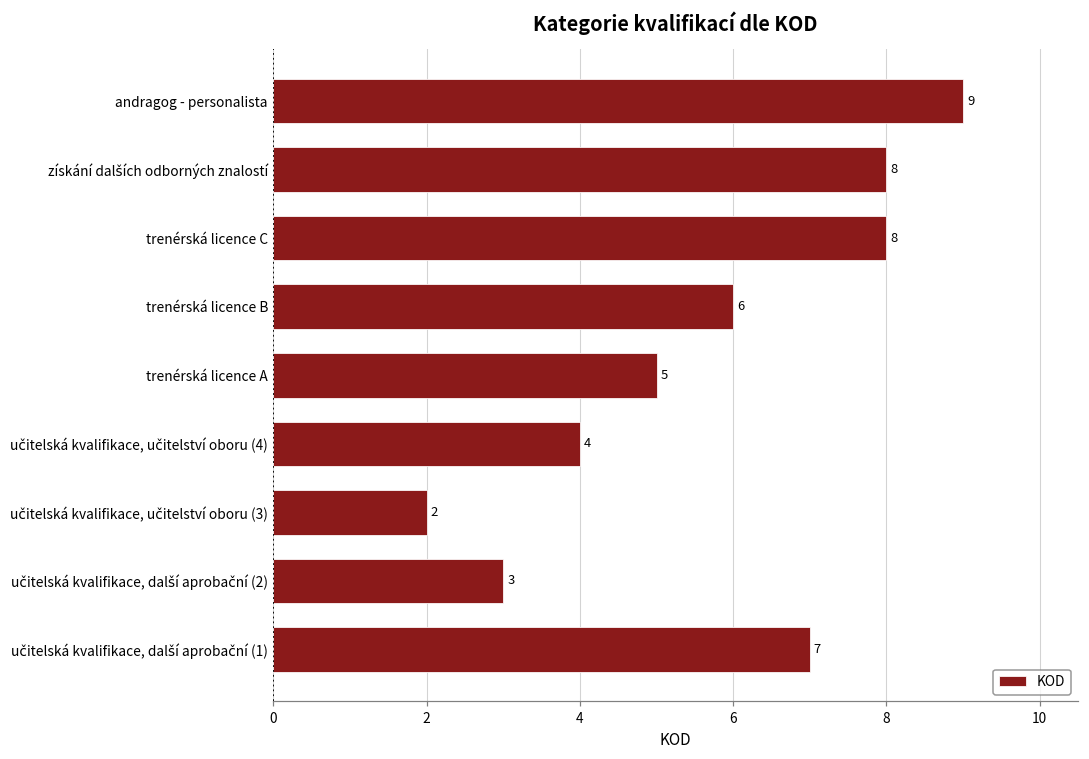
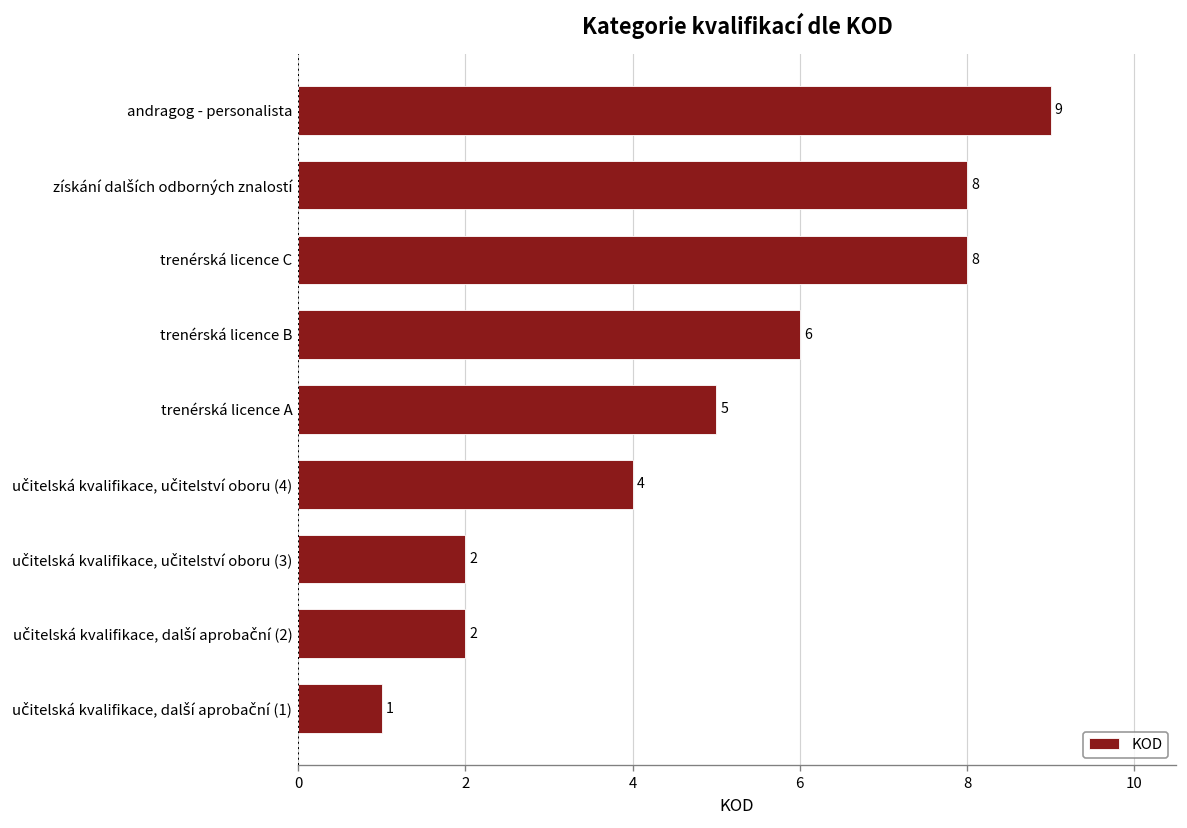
  {
    "andragog - personalista": 9,
    "získání dalších odborných znalostí": 8,
    "trenérská licence C": 8,
    "trenérská licence B": 6,
    "trenérská licence A": 5,
    "učitelská kvalifikace, učitelství oboru (4)": 4,
    "učitelská kvalifikace, učitelství oboru (3)": 2,
-   "učitelská kvalifikace, další aprobační (2)": 3,
-   "učitelská kvalifikace, další aprobační (1)": 7
+   "učitelská kvalifikace, další aprobační (2)": 2,
+   "učitelská kvalifikace, další aprobační (1)": 1
  }
